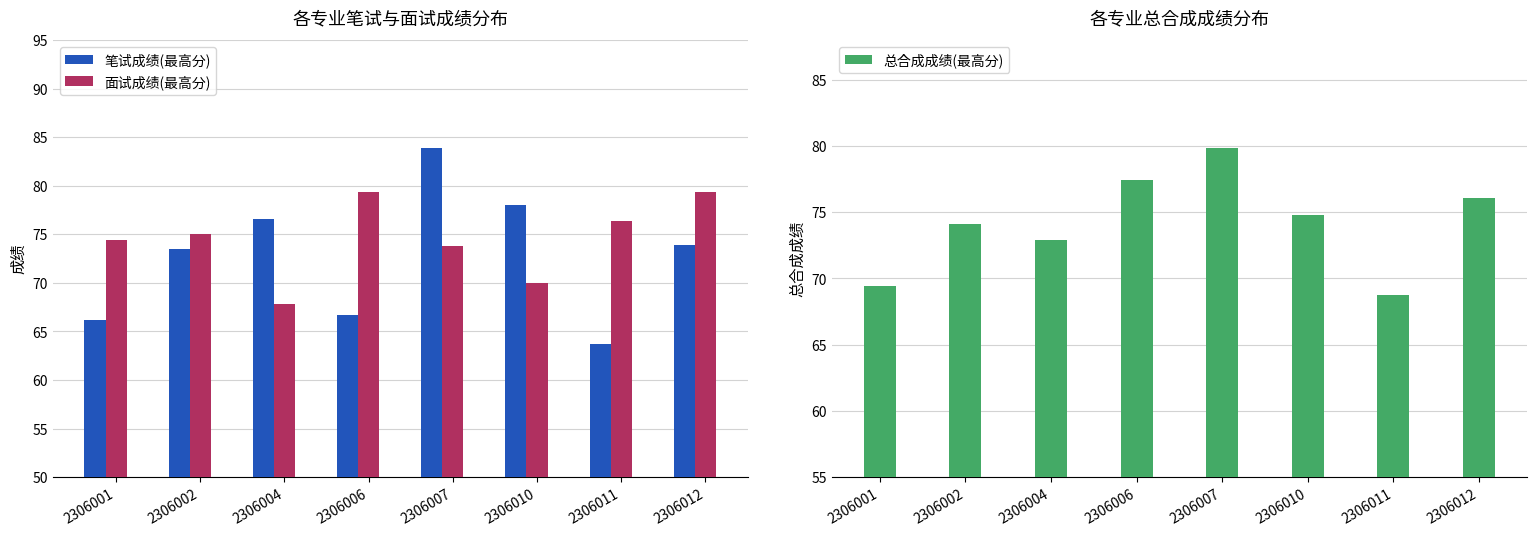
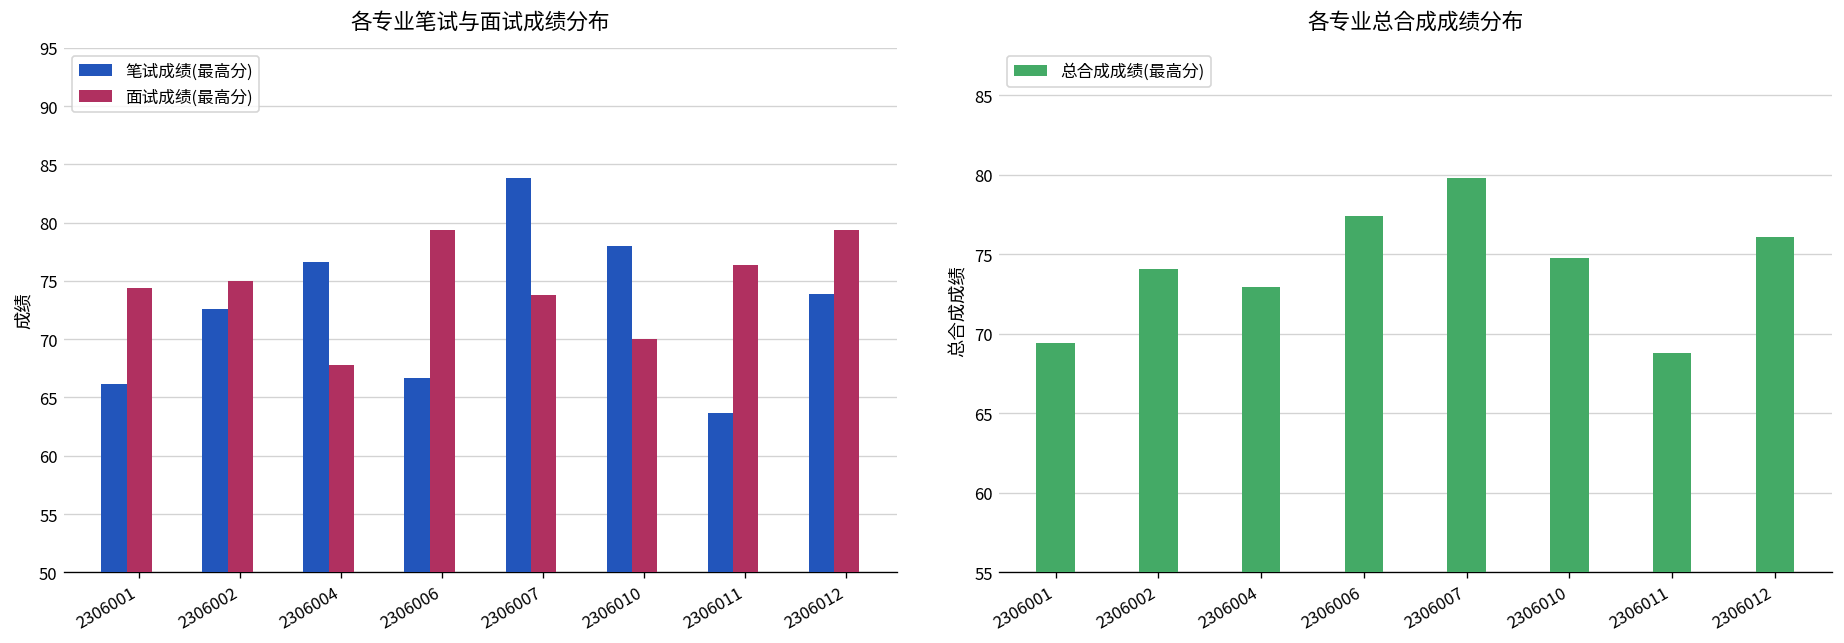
  {
    "各专业笔试与面试成绩分布": {
      "笔试成绩(最高分)": {
        "2306001": 66,
-       "2306002": 74,
+       "2306002": 73,
        "2306004": 77,
        "2306006": 67,
        "2306007": 84,
        "2306010": 78,
        "2306011": 64,
        "2306012": 74
      },
      "面试成绩(最高分)": {
        "2306001": 74,
        "2306002": 75,
        "2306004": 68,
        "2306006": 79,
        "2306007": 74,
        "2306010": 70,
        "2306011": 76,
        "2306012": 79
      }
    },
    "各专业总合成成绩分布": {
      "2306001": 69.5,
      "2306002": 74.1,
      "2306004": 72.9,
      "2306006": 77.4,
      "2306007": 79.8,
      "2306010": 74.8,
      "2306011": 68.8,
      "2306012": 76.1
    }
  }
